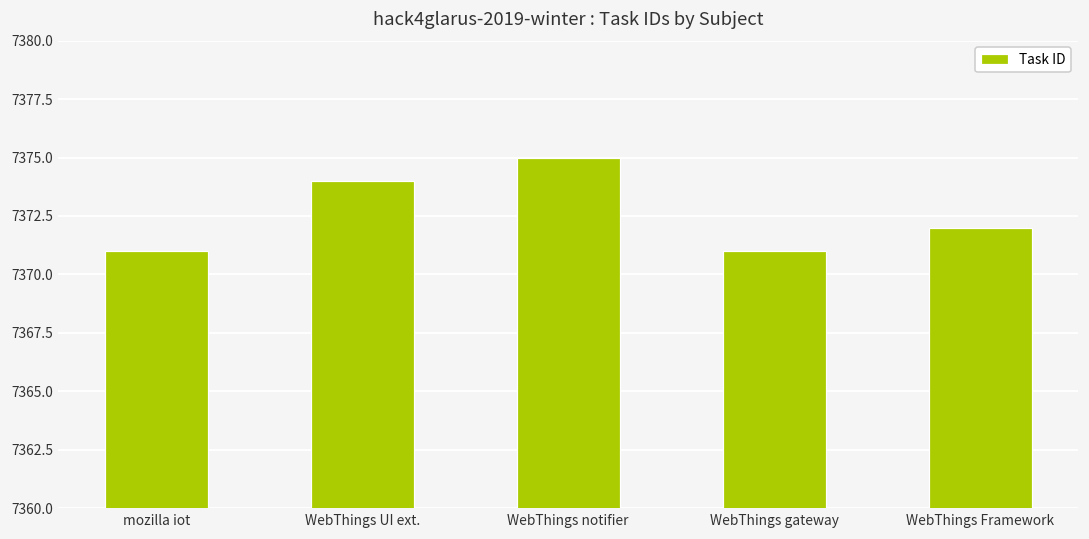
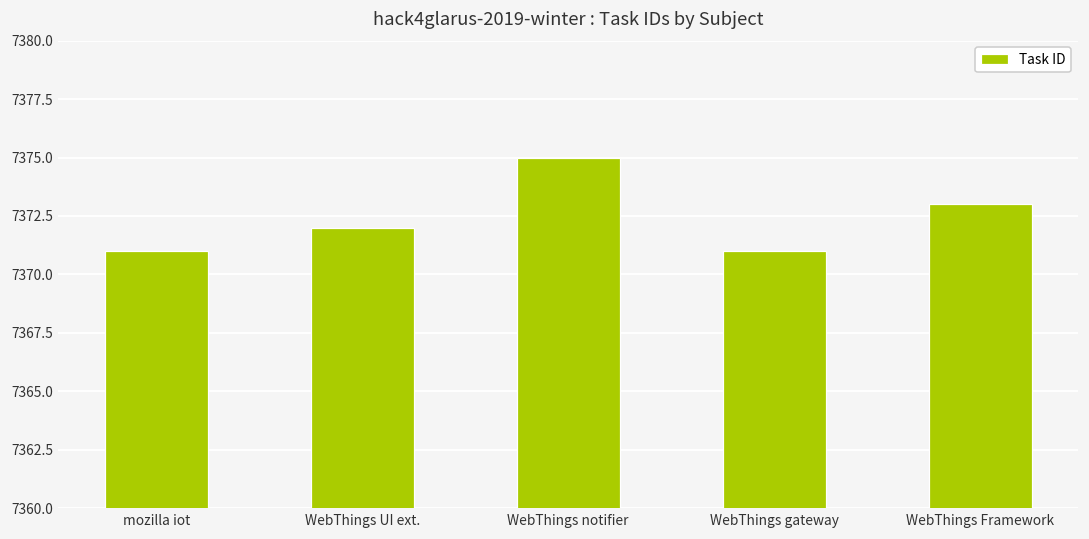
  {
    "mozilla iot": 7371,
-   "WebThings UI ext.": 7374,
+   "WebThings UI ext.": 7372,
    "WebThings notifier": 7375,
    "WebThings gateway": 7371,
-   "WebThings Framework": 7372
+   "WebThings Framework": 7373
  }
